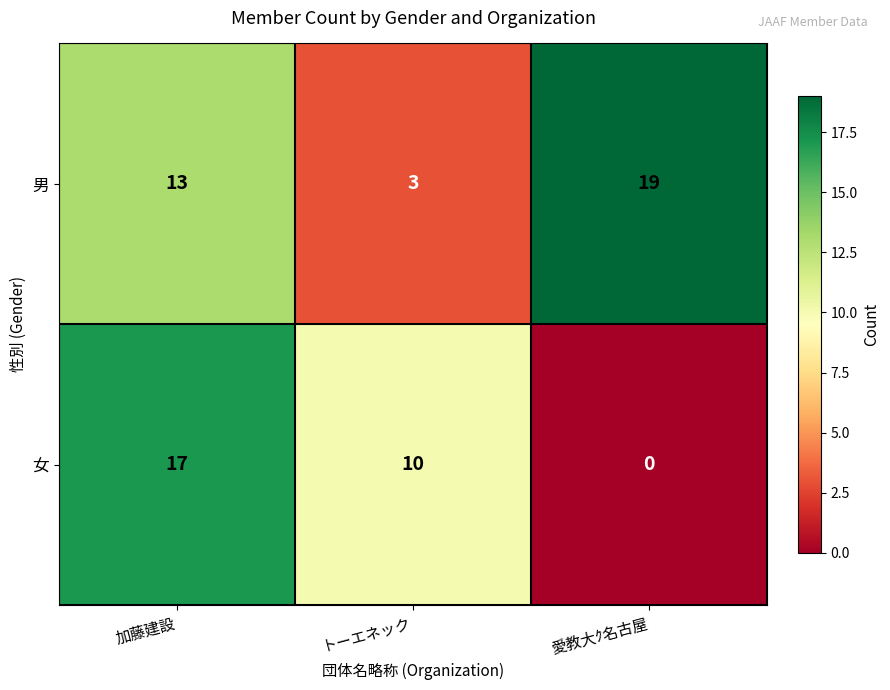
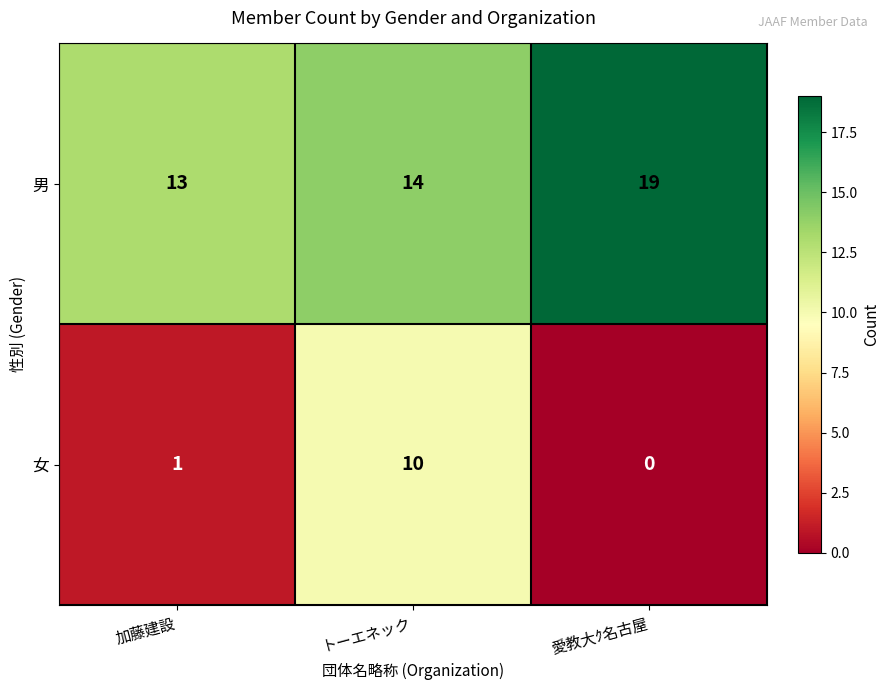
  {
    "男": {
      "加藤建設": 13,
-     "トーエネック": 3,
+     "トーエネック": 14,
      "愛教大ｸ名古屋": 19
    },
    "女": {
-     "加藤建設": 17,
+     "加藤建設": 1,
      "トーエネック": 10,
      "愛教大ｸ名古屋": 0
    }
  }
